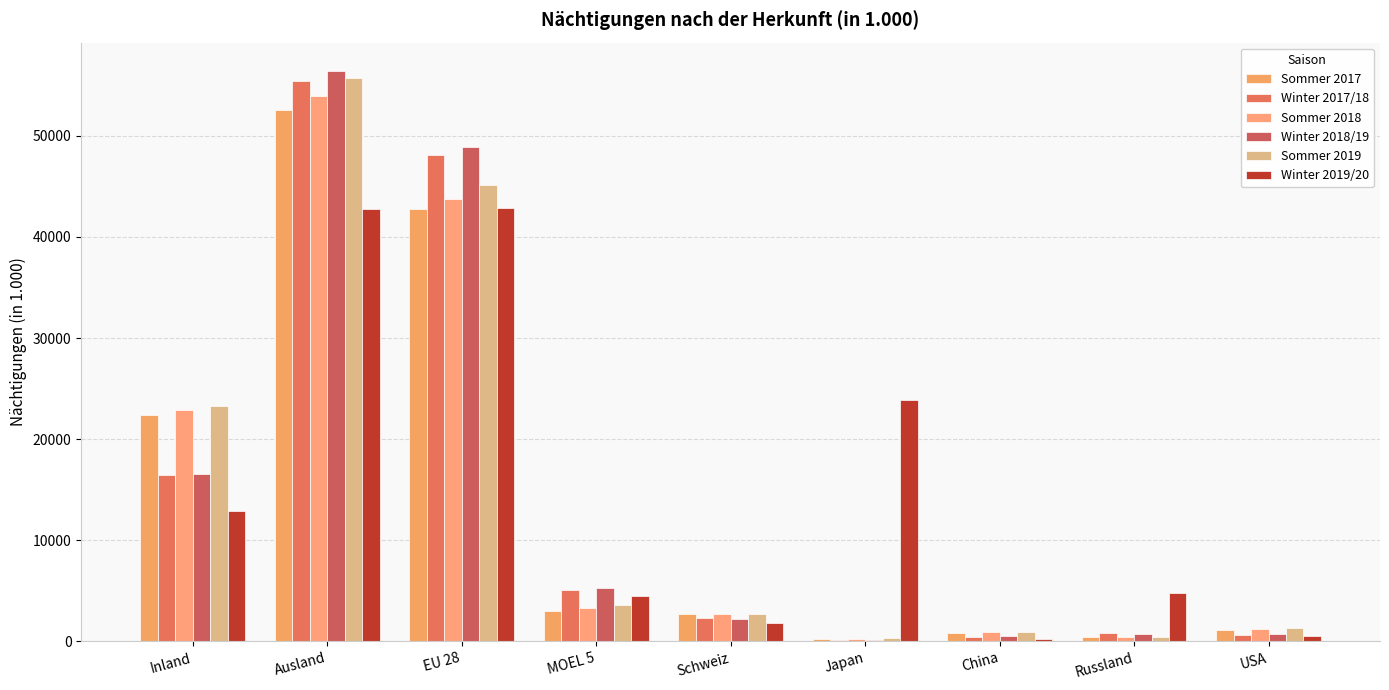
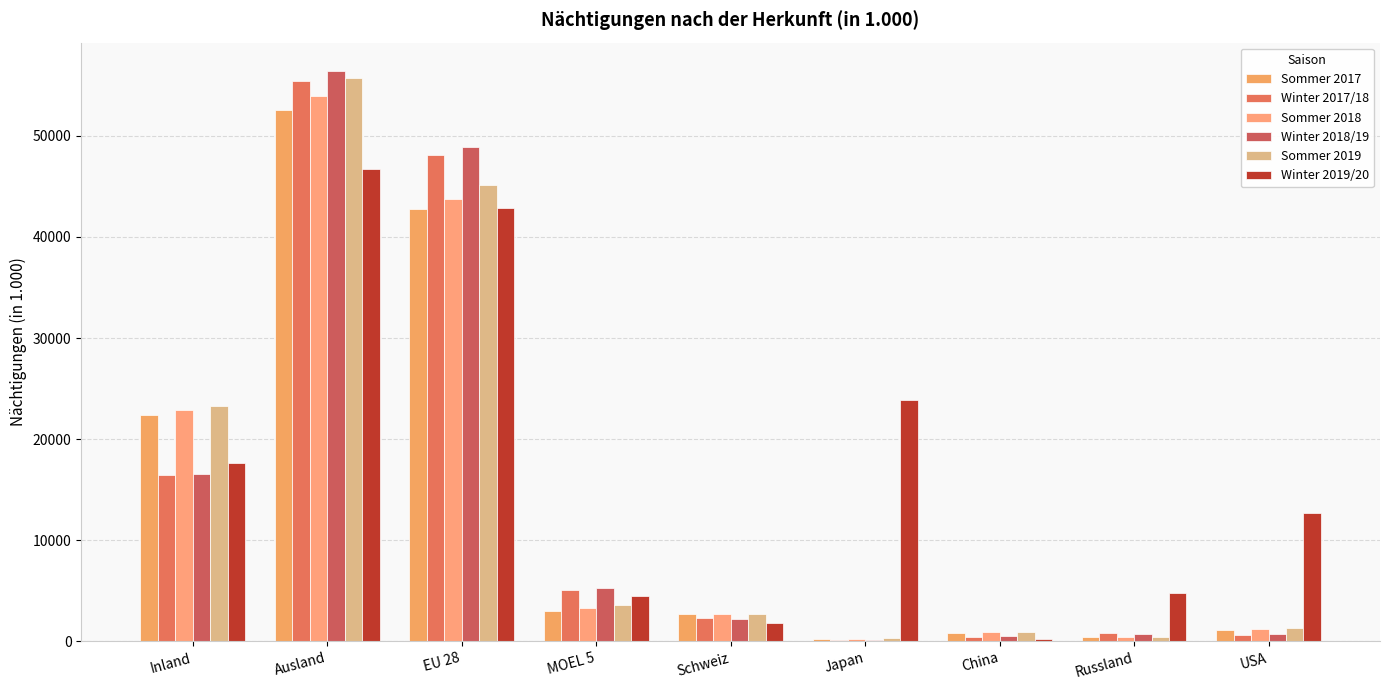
  {
    "Winter 2019/20": {
-     "Inland": 12900,
-     "Ausland": 42800,
+     "Inland": 17600,
+     "Ausland": 46800,
      "EU 28": 42800,
      "MOEL 5": 4500,
      "Schweiz": 1800,
      "Japan": 23900,
      "China": 300,
      "Russland": 4800,
-     "USA": 500
+     "USA": 12700
    }
  }
